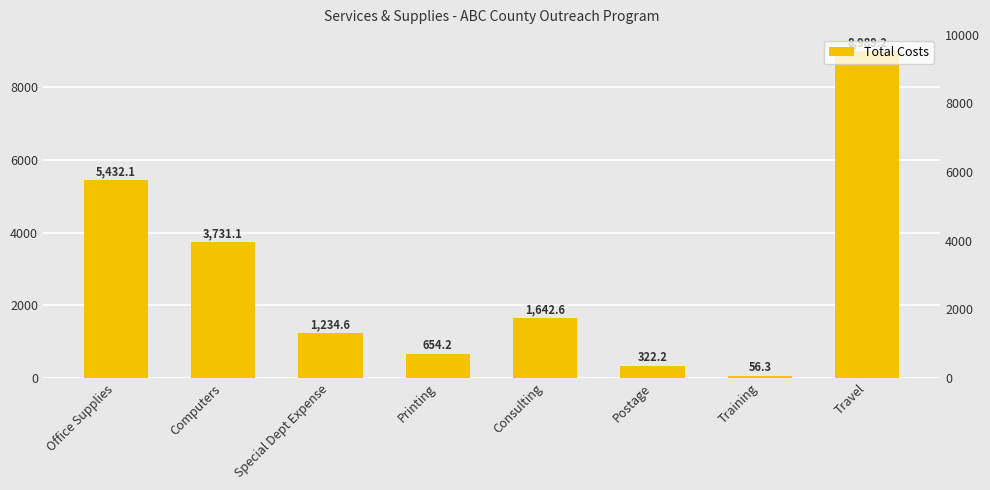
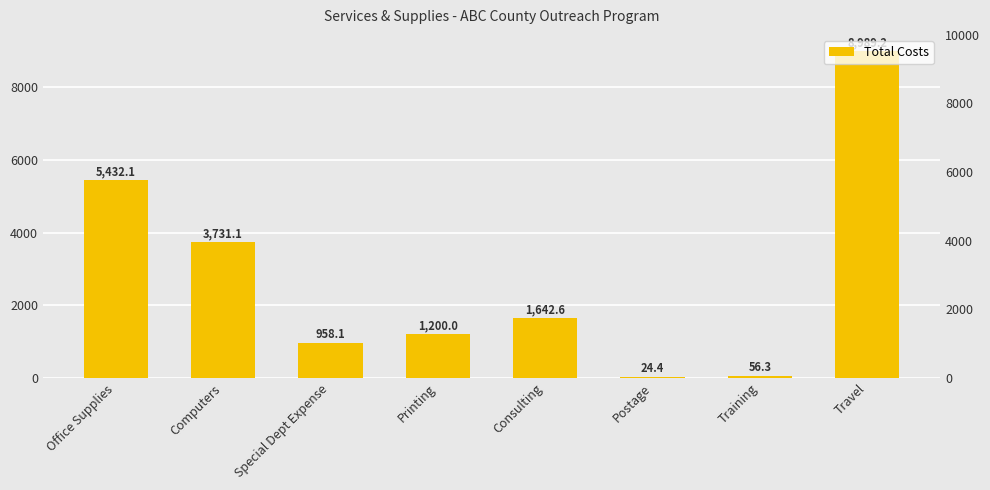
  {
    "Office Supplies": "5,432.1",
    "Computers": "3,731.1",
-   "Special Dept Expense": "1,234.6",
-   "Printing": "654.2",
+   "Special Dept Expense": "958.1",
+   "Printing": "1,200.0",
    "Consulting": "1,642.6",
-   "Postage": "322.2",
+   "Postage": "24.4",
    "Training": "56.3"
  }
